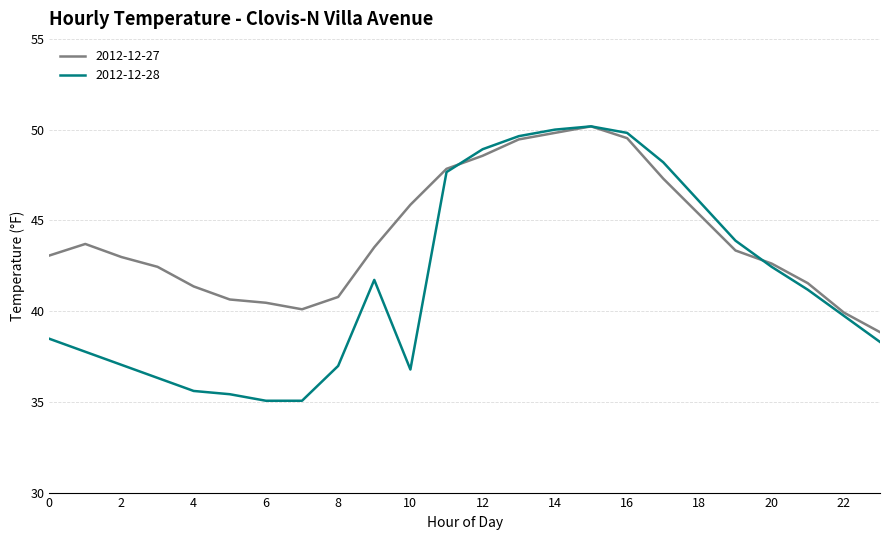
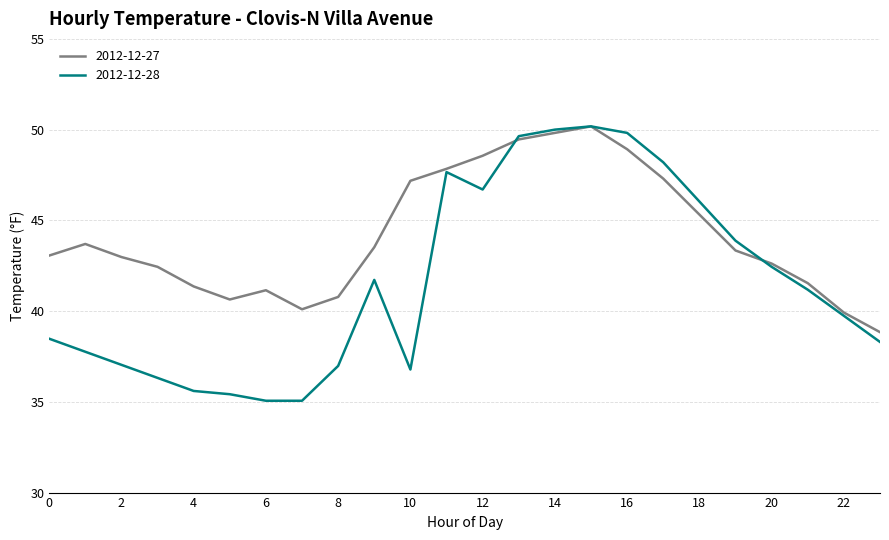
  {
    "2012-12-27": {
      "0": 43.1,
      "2": 43.0,
      "4": 41.4,
-     "6": 40.5,
+     "6": 41.2,
      "8": 40.8,
-     "10": 45.9,
+     "10": 47.2,
      "12": 48.6,
      "14": 49.8,
-     "16": 49.5,
+     "16": 48.9,
      "18": 45.3,
      "20": 42.6,
      "22": 39.9
    },
    "2012-12-28": {
      "0": 38.5,
      "2": 37.0,
      "4": 35.6,
      "6": 35.1,
      "8": 37.0,
      "10": 36.8,
-     "12": 48.9,
+     "12": 46.7,
      "14": 50.0,
      "16": 49.8,
      "18": 46.0,
      "20": 42.4,
      "22": 39.7
    }
  }
